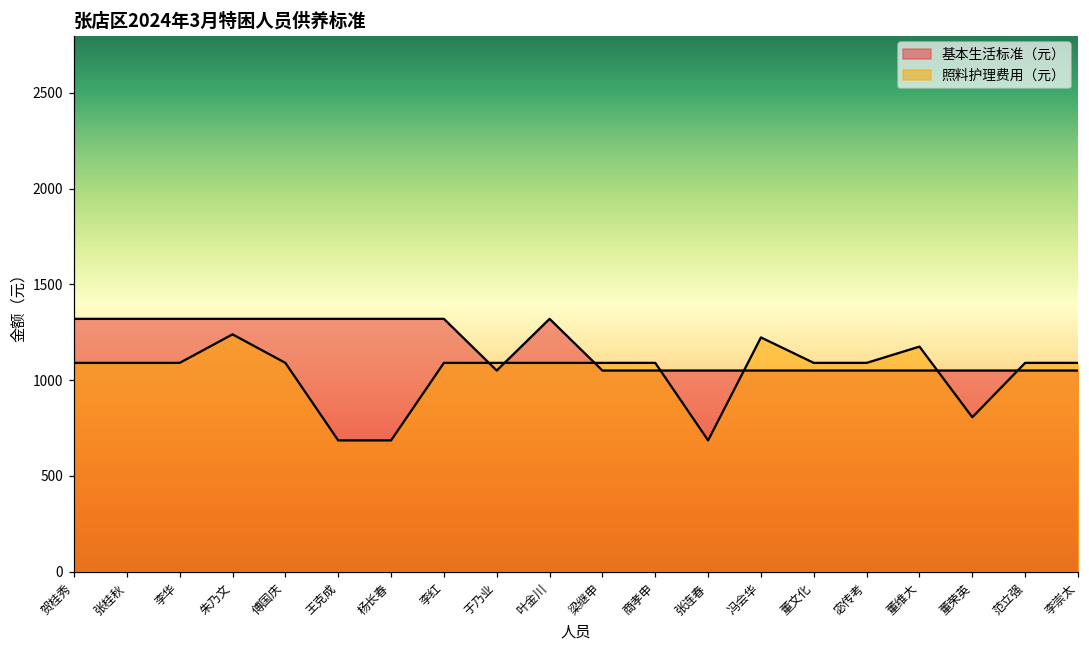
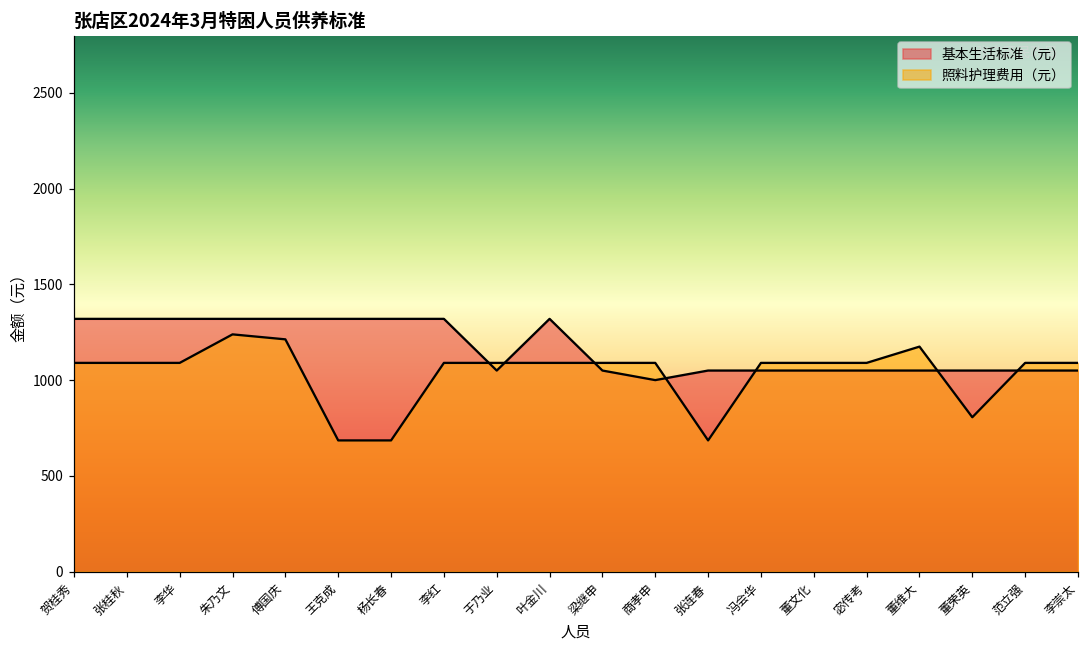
  {
    "基本生活标准（元）": {
      "贺桂秀": 1320,
      "张桂秋": 1320,
      "李华": 1320,
      "朱乃文": 1320,
      "傅国庆": 1320,
      "王克成": 1320,
      "杨长春": 1320,
      "李红": 1320,
      "于乃业": 1050,
      "叶金川": 1320,
      "梁继申": 1050,
-     "商孝申": 1050,
+     "商孝申": 1000,
      "张连春": 1050,
      "冯会华": 1050,
      "董文化": 1050,
      "宓传考": 1050,
      "董维大": 1050,
      "董荣英": 1050,
      "范立强": 1050,
      "李崇太": 1050
    },
    "照料护理费用（元）": {
      "贺桂秀": 1090,
      "张桂秋": 1090,
      "李华": 1090,
      "朱乃文": 1240,
-     "傅国庆": 1090,
+     "傅国庆": 1210,
      "王克成": 690,
      "杨长春": 690,
      "李红": 1090,
      "于乃业": 1090,
      "叶金川": 1090,
      "梁继申": 1090,
      "商孝申": 1090,
      "张连春": 690,
-     "冯会华": 1220,
+     "冯会华": 1090,
      "董文化": 1090,
      "宓传考": 1090,
      "董维大": 1180,
      "董荣英": 810,
      "范立强": 1090,
      "李崇太": 1090
    }
  }
